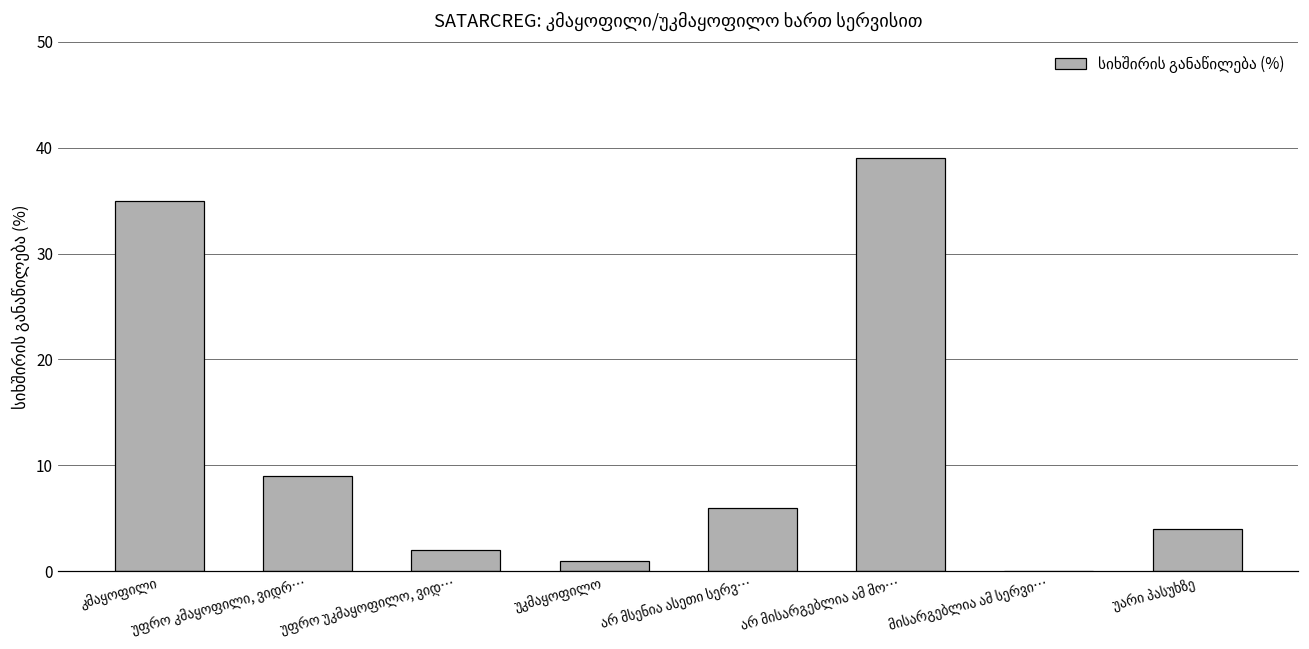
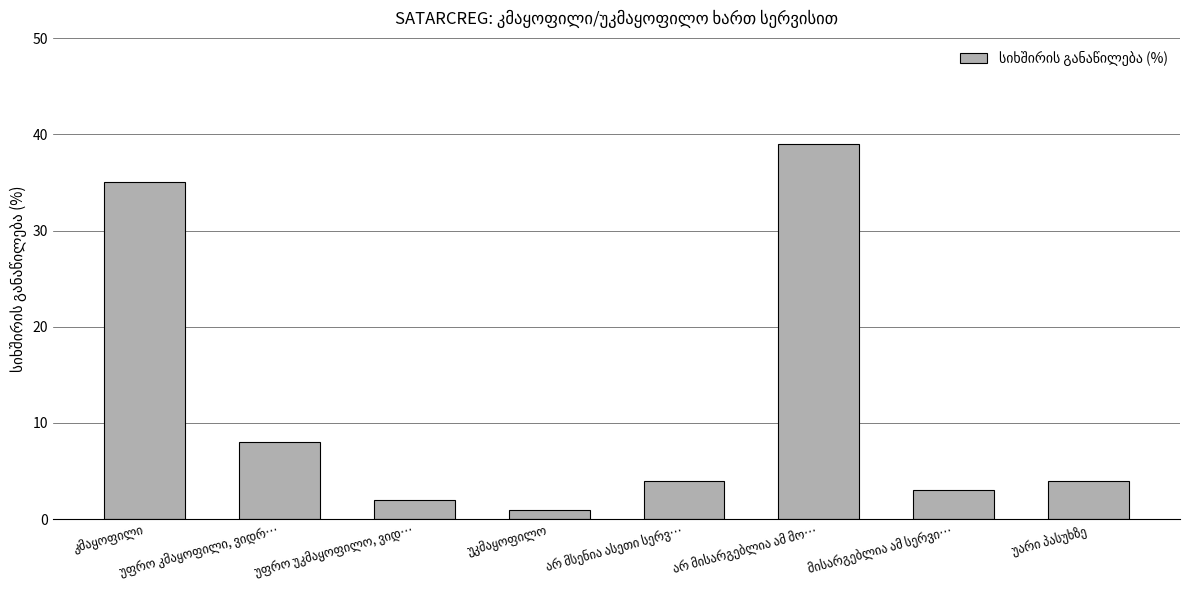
  {
    "კმაყოფილი": 35,
-   "უფრო კმაყოფილი, ვიდრ…": 9,
+   "უფრო კმაყოფილი, ვიდრ…": 8,
    "უფრო უკმაყოფილო, ვიდ…": 2,
    "უკმაყოფილო": 1,
-   "არ მსენია ასეთი სერვ…": 6,
+   "არ მსენია ასეთი სერვ…": 4,
    "არ მისარგებლია ამ მო…": 39,
-   "მისარგებლია ამ სერვი…": 0,
+   "მისარგებლია ამ სერვი…": 3,
    "უარი პასუხზე": 4
  }
